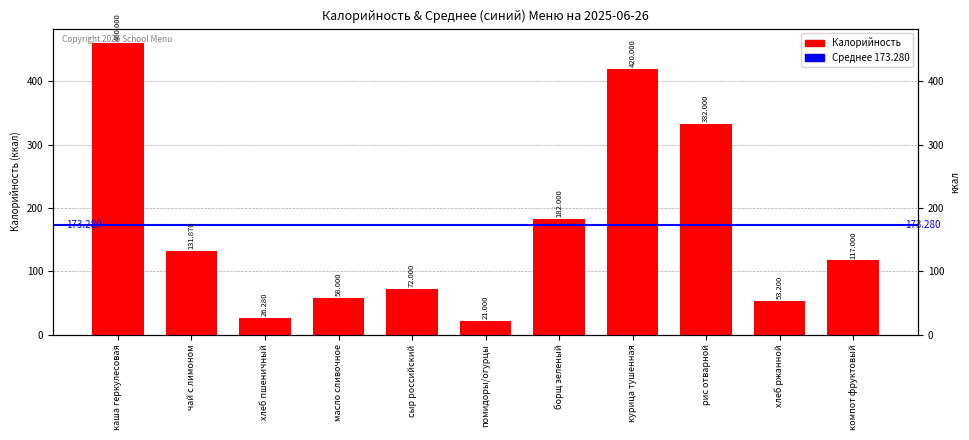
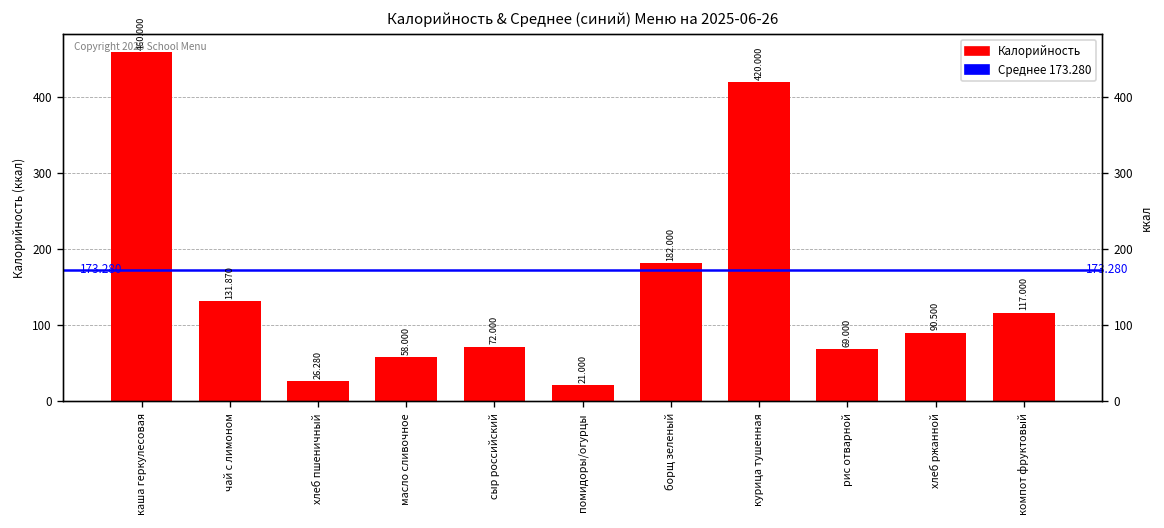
  {
    "чай с лимоном": 131.870,
    "хлеб пшеничный": 26.280,
    "масло сливочное": 58.000,
    "сыр российский": 72.000,
    "помидоры/огурцы": 21.000,
    "борщ зеленый": 182.000,
    "курица тушенная": 420.000,
-   "рис отварной": 332.000,
-   "хлеб ржанной": 53.200,
+   "рис отварной": 69.000,
+   "хлеб ржанной": 90.500,
    "компот фруктовый": 117.000
  }
